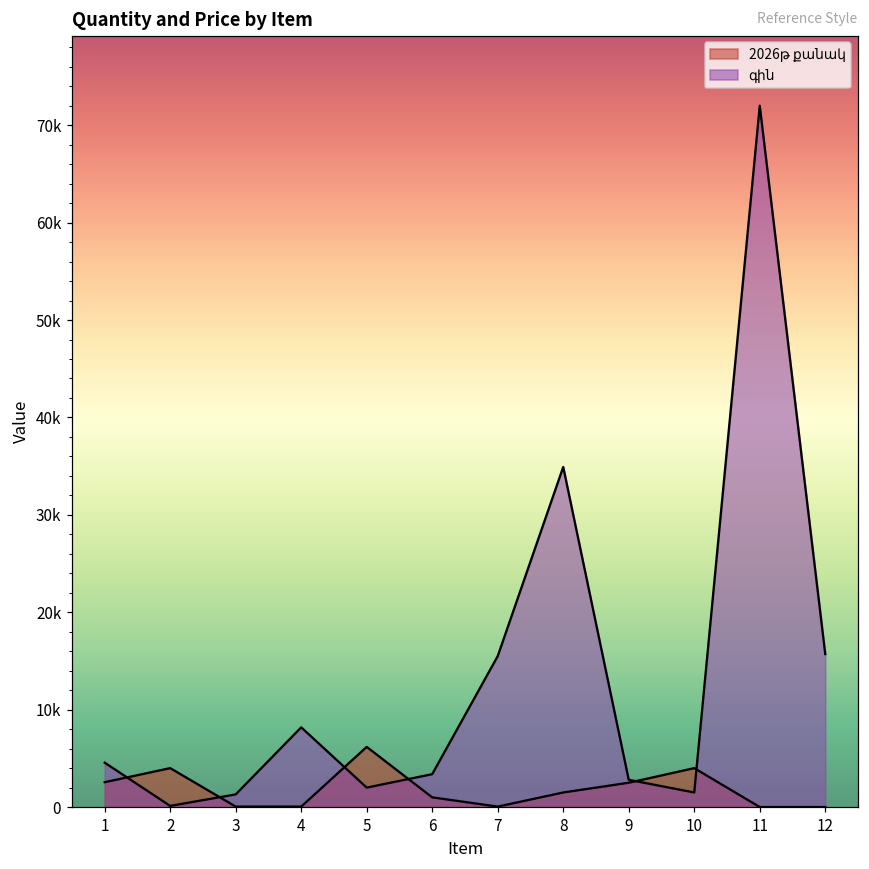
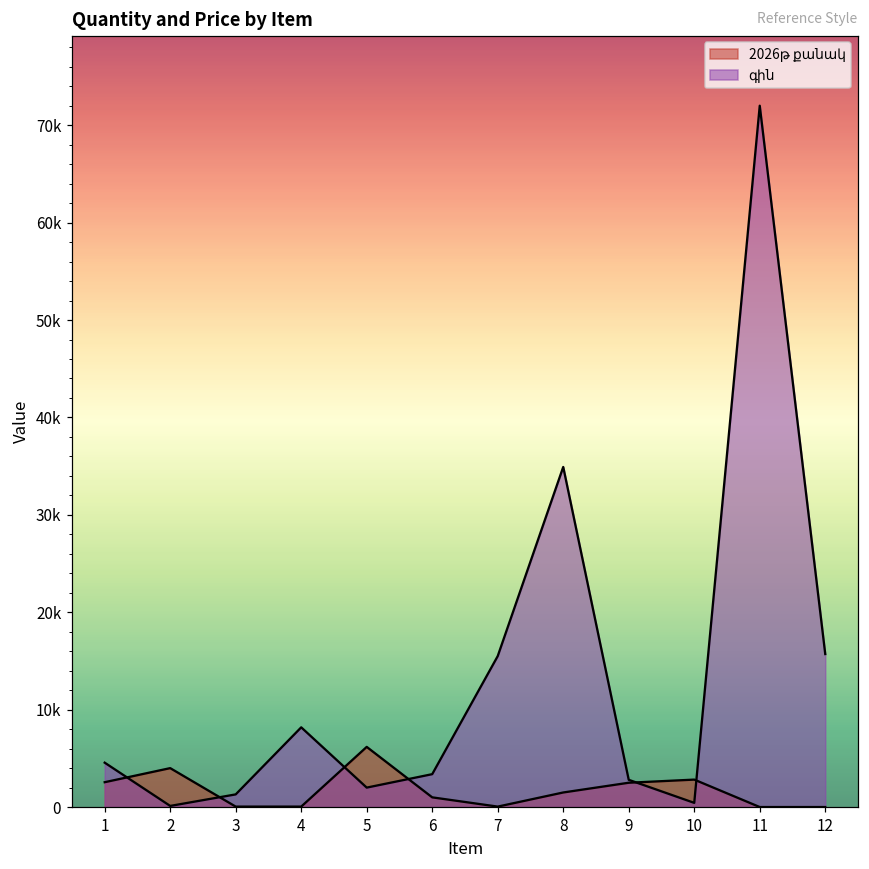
  {
    "2026թ քանակ": {
      "1": 3000,
      "2": 4000,
      "3": 0,
      "4": 0,
      "5": 6000,
      "6": 1000,
      "7": 0,
      "8": 2000,
      "9": 3000,
-     "10": 4000,
+     "10": 3000,
      "11": 0,
      "12": 0
    },
    "գին": {
      "1": 5000,
      "2": 0,
      "3": 1000,
      "4": 8000,
      "5": 2000,
      "6": 3000,
      "7": 16000,
      "8": 35000,
      "9": 3000,
-     "10": 2000,
+     "10": 0,
      "11": 72000,
      "12": 16000
    }
  }
